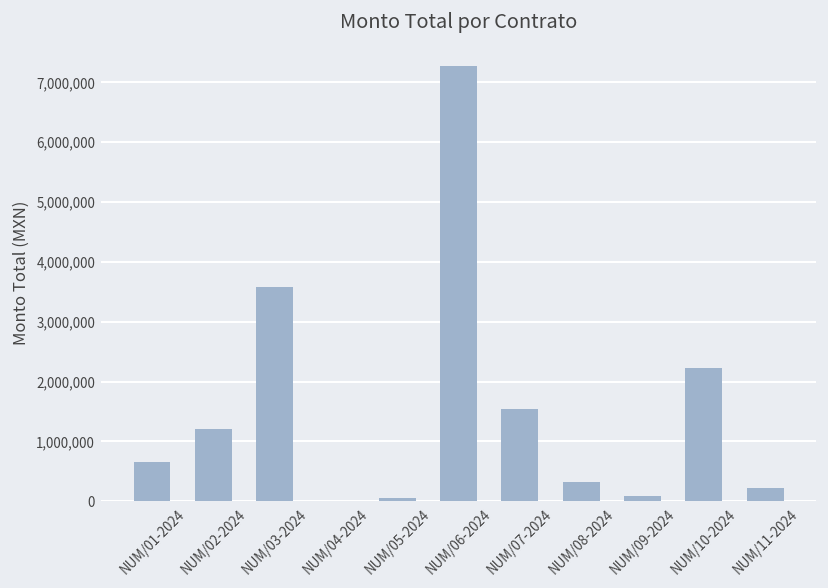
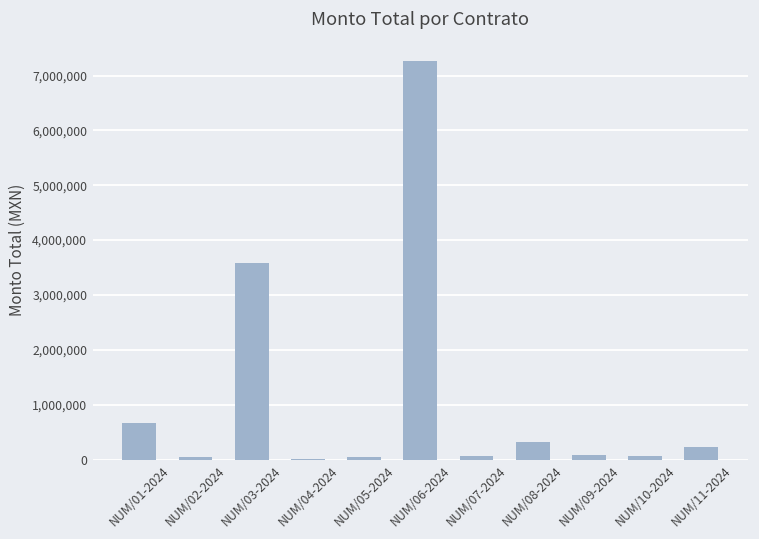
  {
    "NUM/01-2024": "700,000",
-   "NUM/02-2024": "1,200,000",
+   "NUM/02-2024": "0",
    "NUM/03-2024": "3,600,000",
    "NUM/05-2024": "100,000",
    "NUM/06-2024": "7,300,000",
-   "NUM/07-2024": "1,500,000",
+   "NUM/07-2024": "100,000",
    "NUM/08-2024": "300,000",
    "NUM/09-2024": "100,000",
-   "NUM/10-2024": "2,200,000",
+   "NUM/10-2024": "100,000",
    "NUM/11-2024": "200,000"
  }
